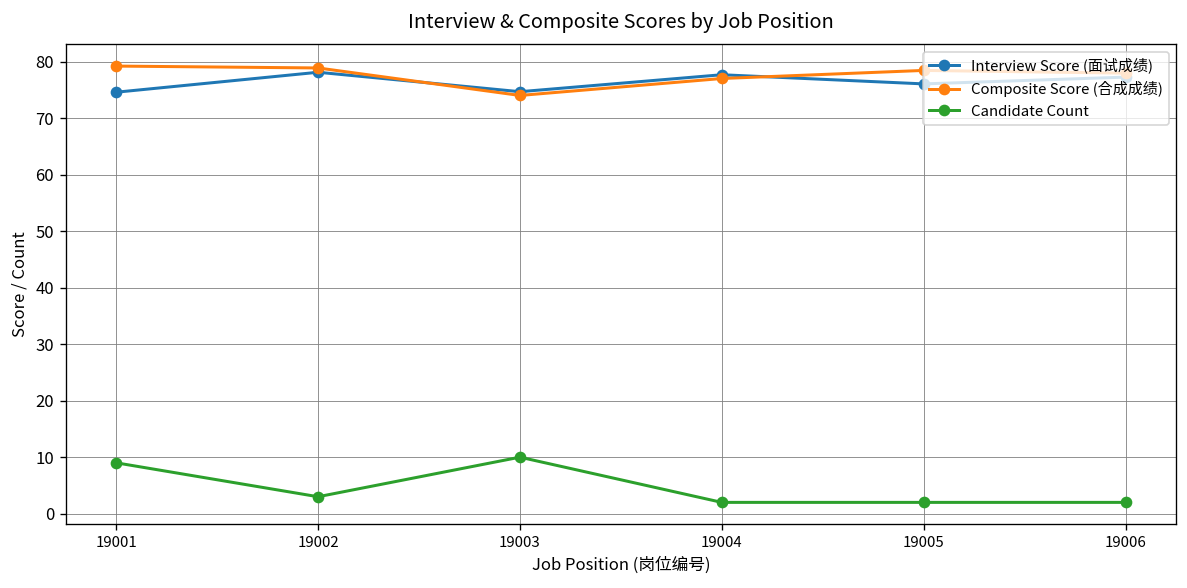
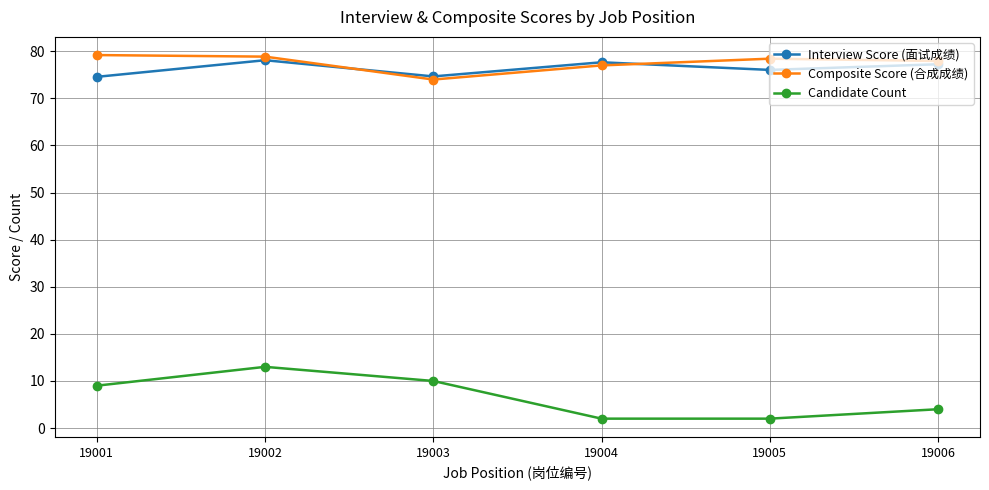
  {
    "Interview Score (面试成绩)": {
      "19001": 75,
      "19002": 78,
      "19003": 75,
      "19004": 78
    },
    "Composite Score (合成成绩)": {
      "19001": 79,
      "19002": 79,
      "19003": 74,
      "19004": 77
    },
    "Candidate Count": {
      "19001": 9,
-     "19002": 3,
+     "19002": 13,
      "19003": 10,
      "19004": 2,
      "19005": 2,
-     "19006": 2
+     "19006": 4
    }
  }
